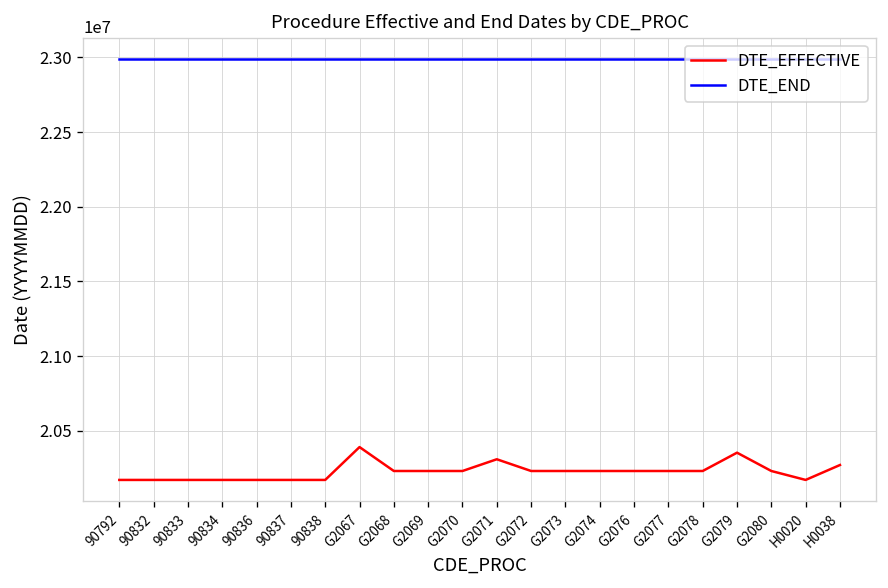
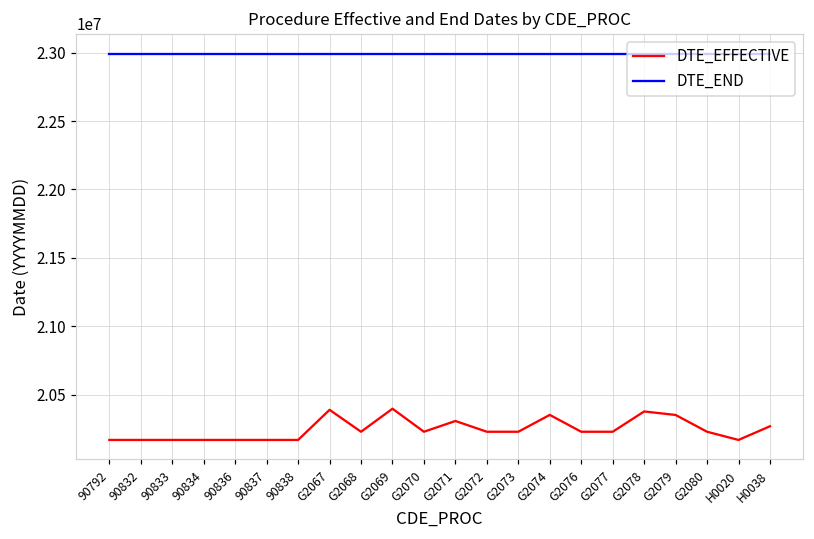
  {
    "DTE_EFFECTIVE": {
      "90792": 20170000,
      "90832": 20170000,
      "90833": 20170000,
      "90834": 20170000,
      "90836": 20170000,
      "90837": 20170000,
      "90838": 20170000,
      "G2067": 20390000,
      "G2068": 20230000,
-     "G2069": 20230000,
+     "G2069": 20400000,
      "G2070": 20230000,
      "G2071": 20310000,
      "G2072": 20230000,
      "G2073": 20230000,
-     "G2074": 20230000,
+     "G2074": 20350000,
      "G2076": 20230000,
      "G2077": 20230000,
-     "G2078": 20230000,
+     "G2078": 20380000,
      "G2079": 20350000,
      "G2080": 20230000,
      "H0020": 20170000,
      "H0038": 20270000
    },
    "DTE_END": {
      "90792": 22990000,
      "90832": 22990000,
      "90833": 22990000,
      "90834": 22990000,
      "90836": 22990000,
      "90837": 22990000,
      "90838": 22990000,
      "G2067": 22990000,
      "G2068": 22990000,
      "G2069": 22990000,
      "G2070": 22990000,
      "G2071": 22990000,
      "G2072": 22990000,
      "G2073": 22990000,
      "G2074": 22990000,
      "G2076": 22990000,
      "G2077": 22990000
    }
  }
